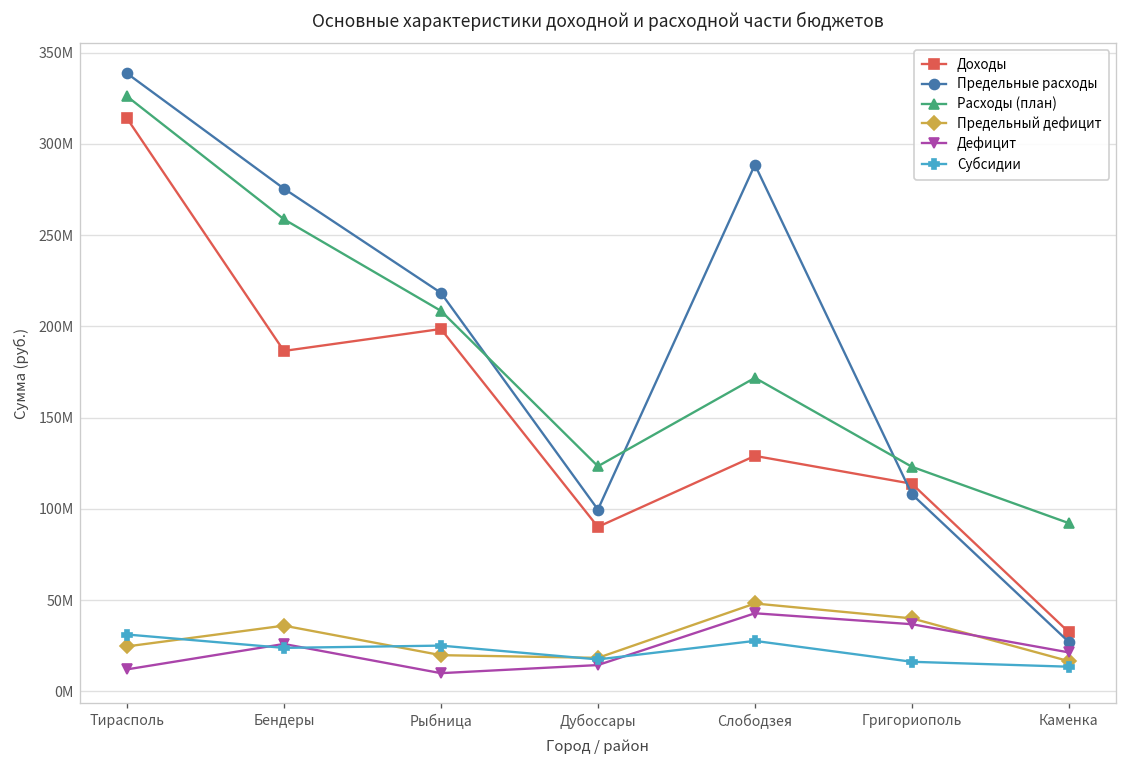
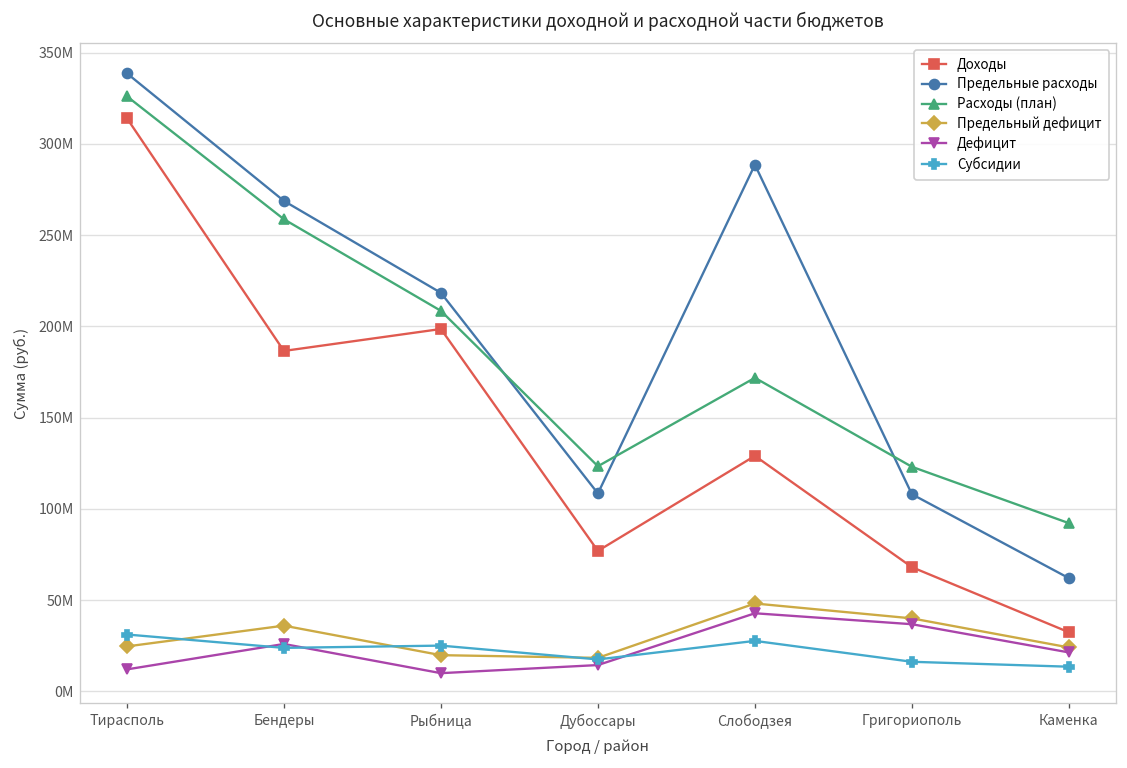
  {
    "Доходы": {
      "Тирасполь": 314000000,
      "Бендеры": 187000000,
      "Рыбница": 199000000,
-     "Дубоссары": 90000000,
+     "Дубоссары": 77000000,
      "Слободзея": 129000000,
-     "Григориополь": 114000000,
+     "Григориополь": 68000000,
      "Каменка": 32000000
    },
    "Предельные расходы": {
      "Тирасполь": 339000000,
-     "Бендеры": 276000000,
+     "Бендеры": 269000000,
      "Рыбница": 218000000,
-     "Дубоссары": 100000000,
+     "Дубоссары": 108000000,
      "Слободзея": 289000000,
      "Григориополь": 108000000,
-     "Каменка": 27000000
+     "Каменка": 62000000
    },
    "Расходы (план)": {
      "Тирасполь": 326000000,
      "Бендеры": 259000000,
      "Рыбница": 209000000,
      "Дубоссары": 123000000,
      "Слободзея": 172000000,
      "Григориополь": 123000000,
      "Каменка": 92000000
    },
    "Предельный дефицит": {
      "Тирасполь": 25000000,
      "Бендеры": 36000000,
      "Рыбница": 20000000,
      "Слободзея": 48000000,
      "Григориополь": 40000000,
-     "Каменка": 17000000
+     "Каменка": 24000000
    },
    "Дефицит": {
      "Тирасполь": 12000000,
      "Бендеры": 26000000,
      "Рыбница": 10000000,
      "Дубоссары": 14000000,
      "Слободзея": 43000000,
      "Григориополь": 37000000,
      "Каменка": 21000000
    },
    "Субсидии": {
      "Тирасполь": 31000000,
      "Бендеры": 24000000,
      "Рыбница": 25000000,
      "Слободзея": 28000000,
      "Григориополь": 16000000,
      "Каменка": 13000000
    }
  }
